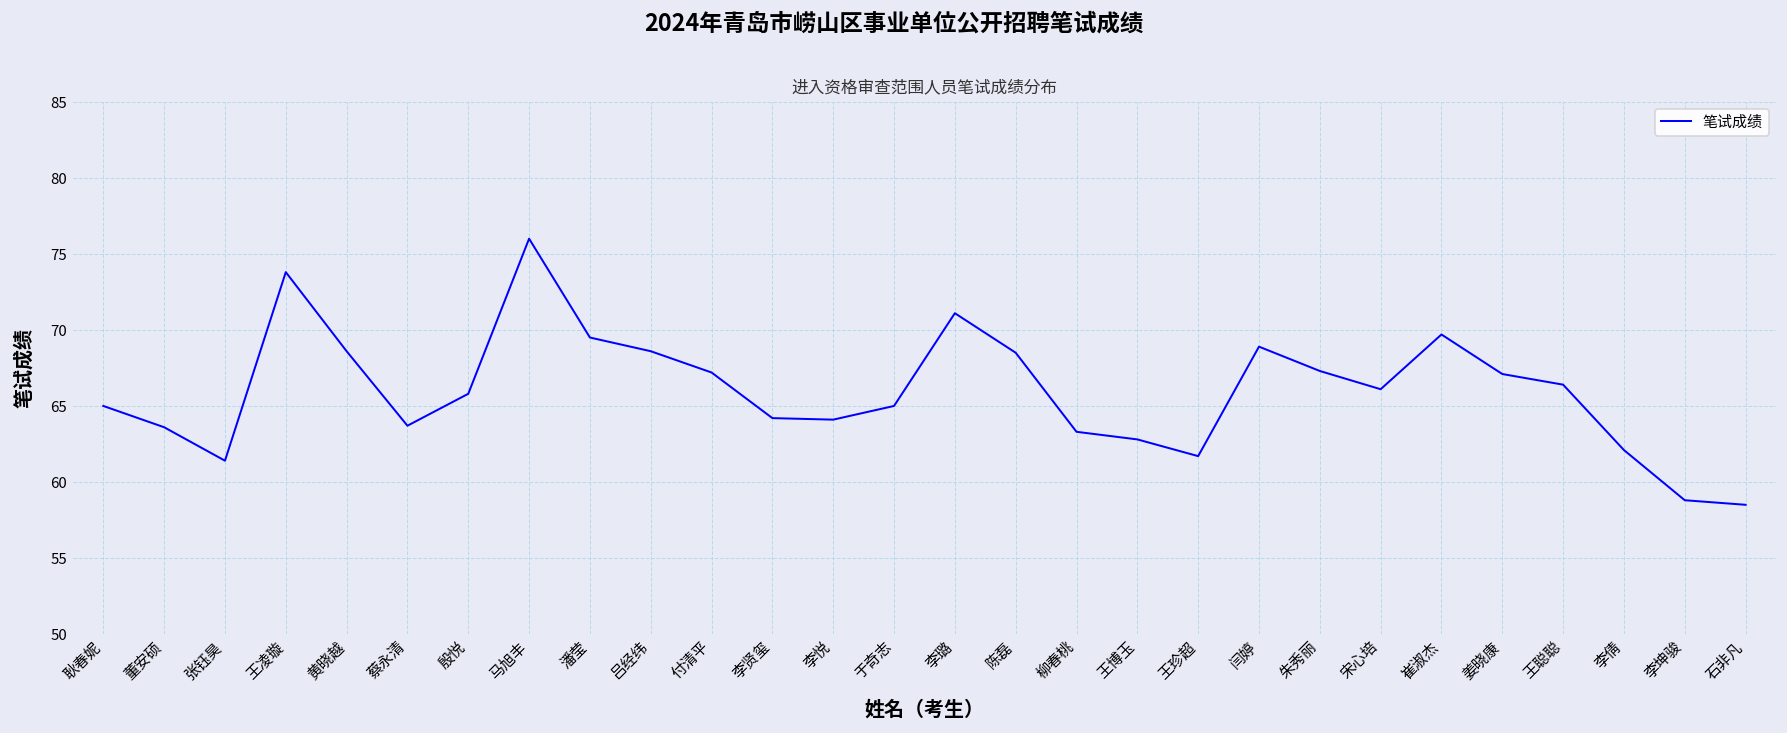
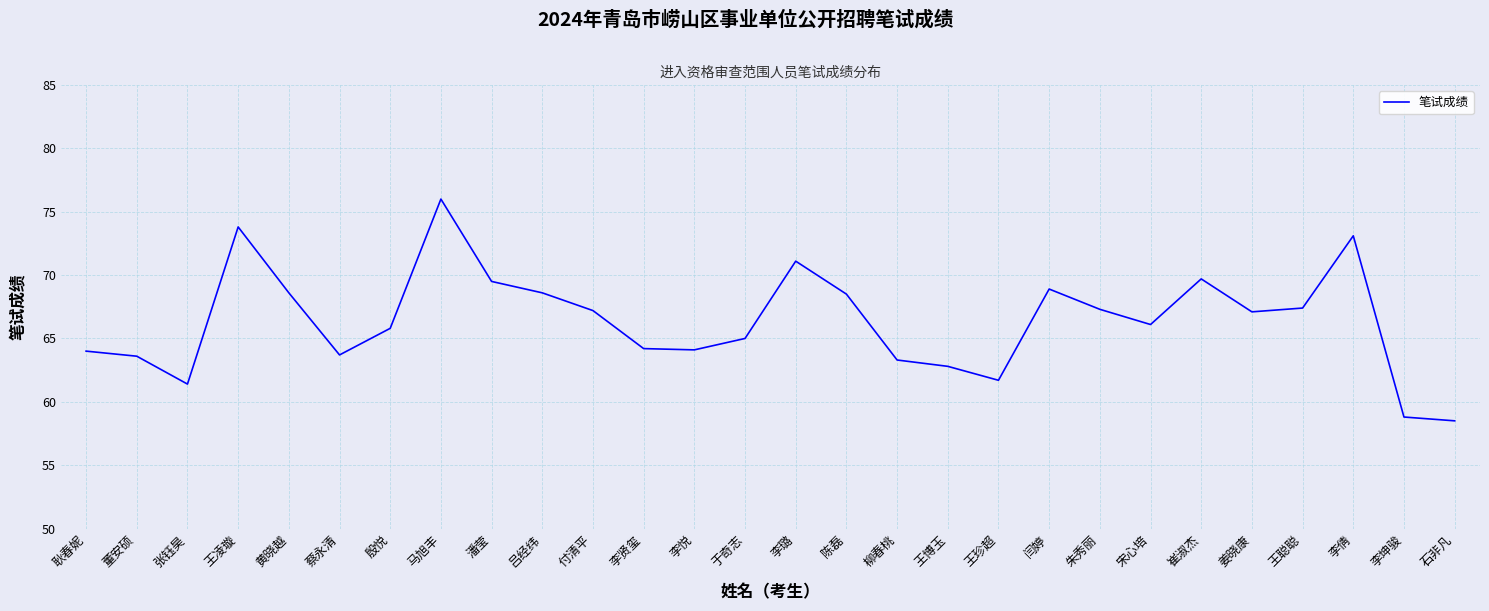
  {
-   "耿春妮": 65,
+   "耿春妮": 64,
    "董安硕": 63.6,
    "张钰昊": 61.4,
    "王凌璇": 73.8,
    "黄晓越": 68.6,
    "蔡永清": 63.7,
    "殷悦": 65.8,
    "马旭丰": 76.0,
    "潘莹": 69.5,
    "吕经纬": 68.6,
    "付清平": 67.2,
    "李贤玺": 64.2,
    "李悦": 64.1,
    "于奇志": 65.0,
    "李璐": 71.1,
    "陈磊": 68.5,
    "柳春桃": 63.3,
    "王博玉": 62.8,
    "王珍超": 61.7,
    "闫婷": 68.9,
    "朱秀丽": 67.3,
    "宋心培": 66.1,
    "崔淑杰": 69.7,
    "姜晓康": 67.1,
-   "王聪聪": 66.4,
-   "李倩": 62.1,
+   "王聪聪": 67.4,
+   "李倩": 73.1,
    "李坤骏": 58.8,
    "石非凡": 58.5
  }
